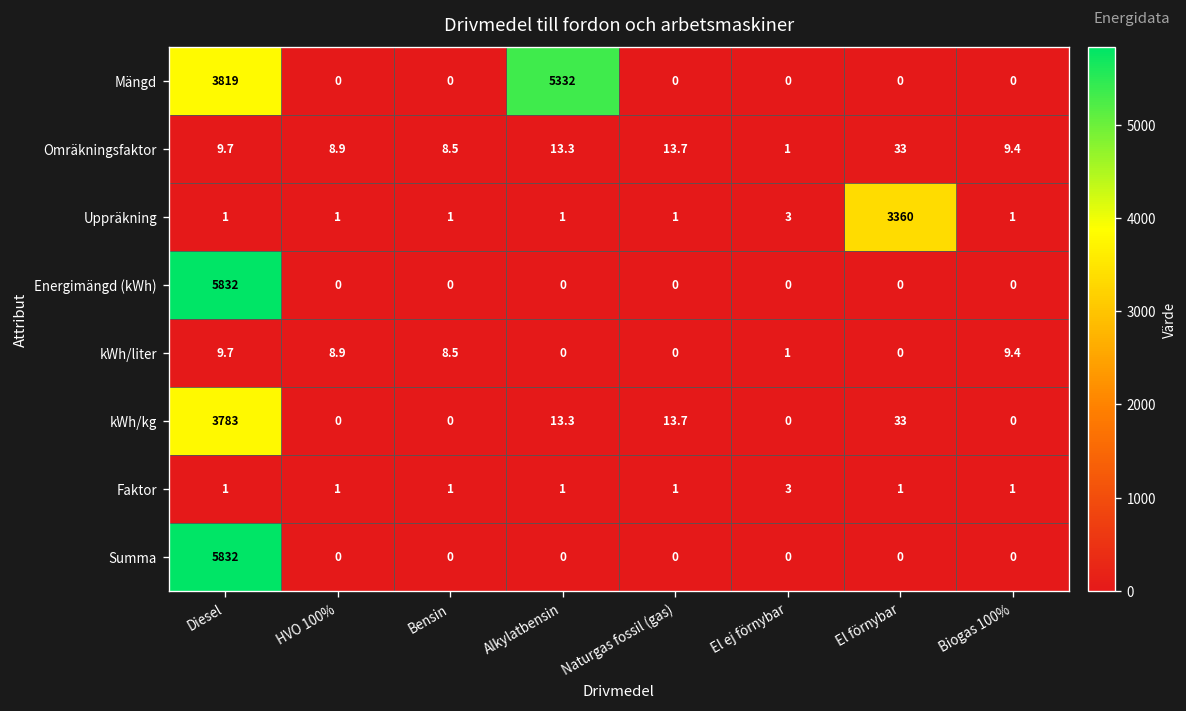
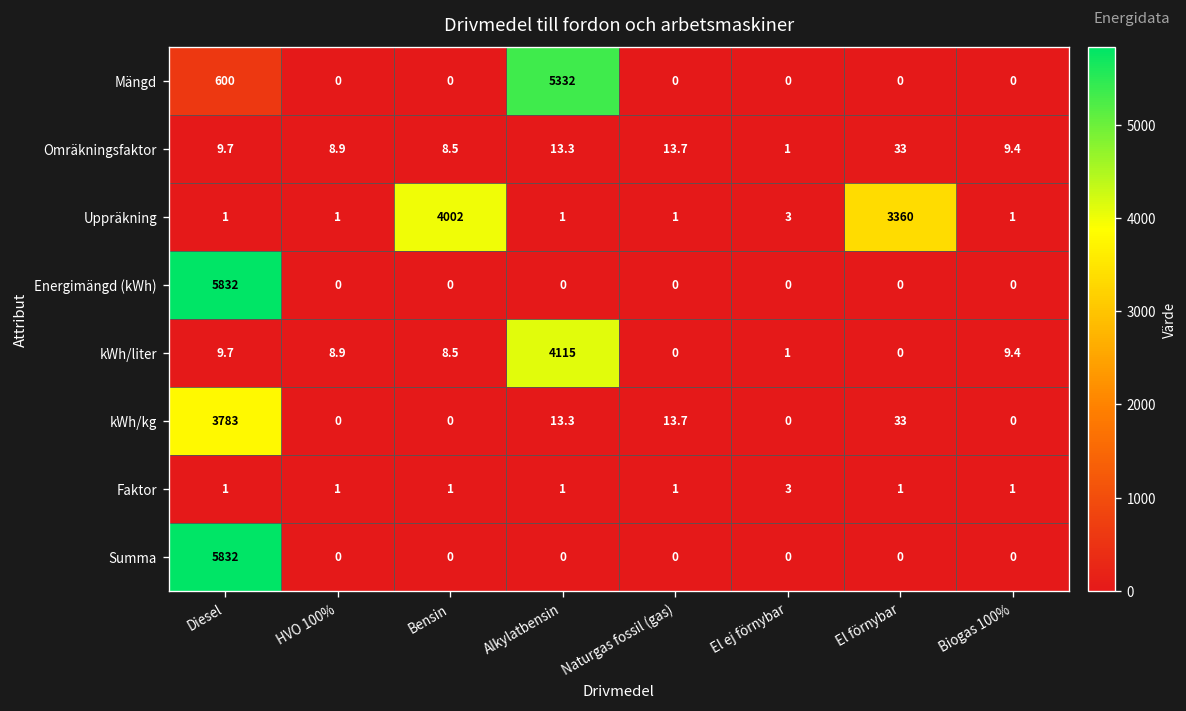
  {
    "Mängd": {
-     "Diesel": 3819,
+     "Diesel": 600,
      "HVO 100%": 0,
      "Bensin": 0,
      "Alkylatbensin": 5332,
      "Naturgas fossil (gas)": 0,
      "El ej förnybar": 0,
      "El förnybar": 0,
      "Biogas 100%": 0
    },
    "Omräkningsfaktor": {
      "Diesel": 9.7,
      "HVO 100%": 8.9,
      "Bensin": 8.5,
      "Alkylatbensin": 13.3,
      "Naturgas fossil (gas)": 13.7,
      "El ej förnybar": 1,
      "El förnybar": 33,
      "Biogas 100%": 9.4
    },
    "Uppräkning": {
      "Diesel": 1,
      "HVO 100%": 1,
-     "Bensin": 1,
+     "Bensin": 4002,
      "Alkylatbensin": 1,
      "Naturgas fossil (gas)": 1,
      "El ej förnybar": 3,
      "El förnybar": 3360,
      "Biogas 100%": 1
    },
    "Energimängd (kWh)": {
      "Diesel": 5832,
      "HVO 100%": 0,
      "Bensin": 0,
      "Alkylatbensin": 0,
      "Naturgas fossil (gas)": 0,
      "El ej förnybar": 0,
      "El förnybar": 0,
      "Biogas 100%": 0
    },
    "kWh/liter": {
      "Diesel": 9.7,
      "HVO 100%": 8.9,
      "Bensin": 8.5,
-     "Alkylatbensin": 0,
+     "Alkylatbensin": 4115,
      "Naturgas fossil (gas)": 0,
      "El ej förnybar": 1,
      "El förnybar": 0,
      "Biogas 100%": 9.4
    },
    "kWh/kg": {
      "Diesel": 3783,
      "HVO 100%": 0,
      "Bensin": 0,
      "Alkylatbensin": 13.3,
      "Naturgas fossil (gas)": 13.7,
      "El ej förnybar": 0,
      "El förnybar": 33,
      "Biogas 100%": 0
    },
    "Faktor": {
      "Diesel": 1,
      "HVO 100%": 1,
      "Bensin": 1,
      "Alkylatbensin": 1,
      "Naturgas fossil (gas)": 1,
      "El ej förnybar": 3,
      "El förnybar": 1,
      "Biogas 100%": 1
    },
    "Summa": {
      "Diesel": 5832,
      "HVO 100%": 0,
      "Bensin": 0,
      "Alkylatbensin": 0,
      "Naturgas fossil (gas)": 0,
      "El ej förnybar": 0,
      "El förnybar": 0,
      "Biogas 100%": 0
    }
  }
